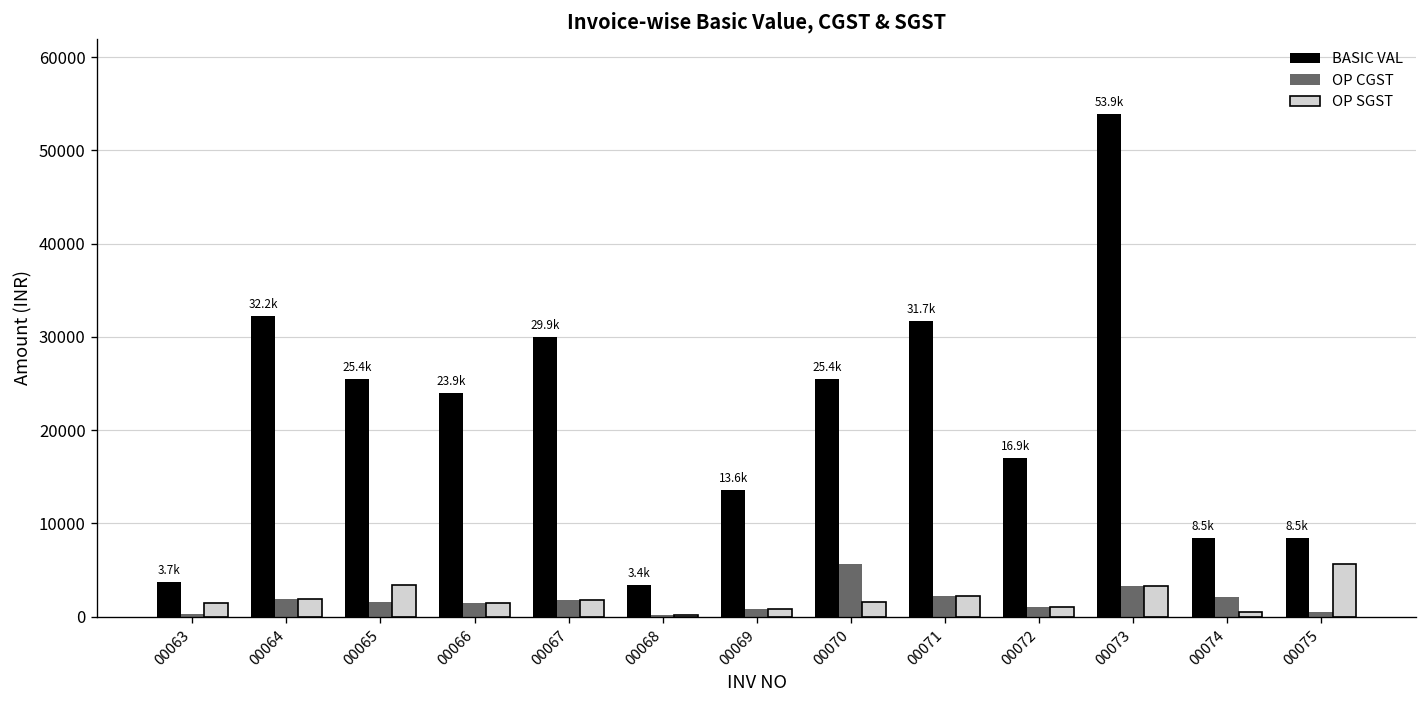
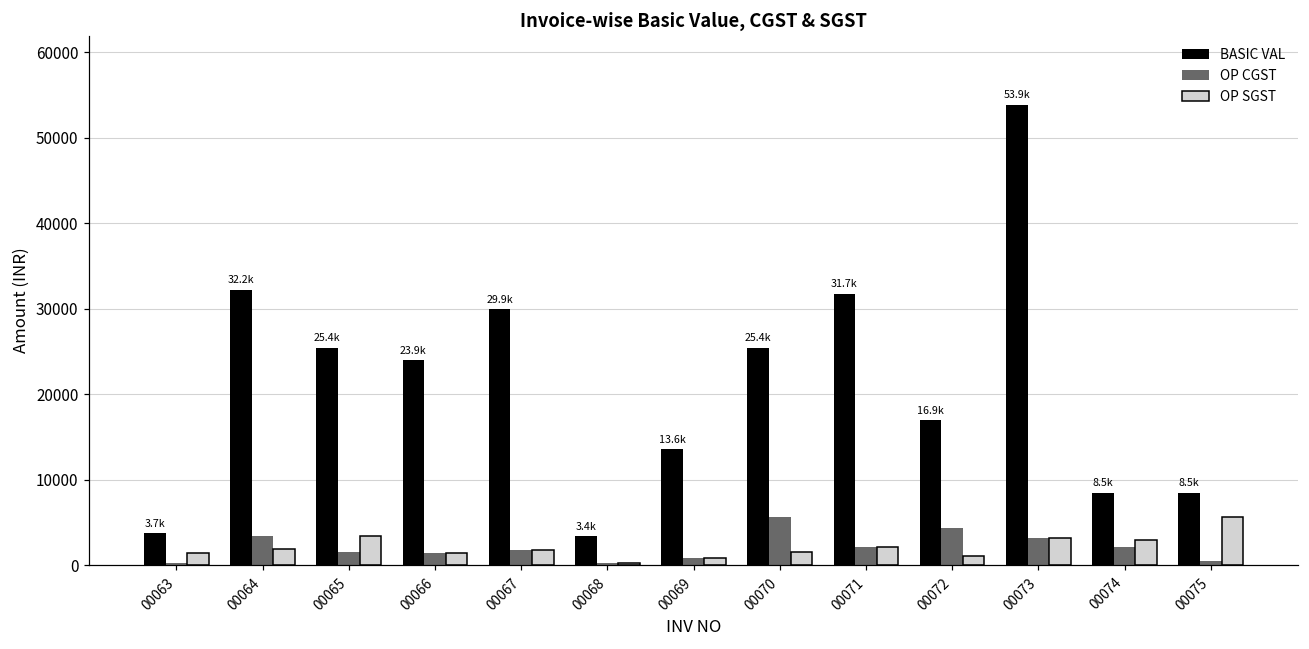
  {
    "BASIC VAL": {
      "00063": "3.7k",
      "00064": "32.2k",
      "00065": "25.4k",
      "00066": "23.9k",
      "00067": "29.9k",
      "00068": "3.4k",
      "00069": "13.6k",
      "00070": "25.4k",
      "00071": "31.7k",
      "00072": "16.9k",
      "00073": "53.9k",
      "00074": "8.5k",
      "00075": "8.5k"
    },
    "OP CGST": {
-     "00064": "2000",
+     "00064": "3000",
      "00065": "2000",
      "00066": "1000",
      "00067": "2000",
      "00069": "1000",
      "00070": "6000",
      "00071": "2000",
-     "00072": "1000",
+     "00072": "4000",
      "00073": "3000",
      "00074": "2000",
      "00075": "1000"
    },
    "OP SGST": {
      "00063": "1000",
      "00064": "2000",
      "00065": "3000",
      "00066": "1000",
      "00067": "2000",
      "00069": "1000",
      "00070": "2000",
      "00071": "2000",
      "00072": "1000",
      "00073": "3000",
-     "00074": "1000",
+     "00074": "3000",
      "00075": "6000"
    }
  }
